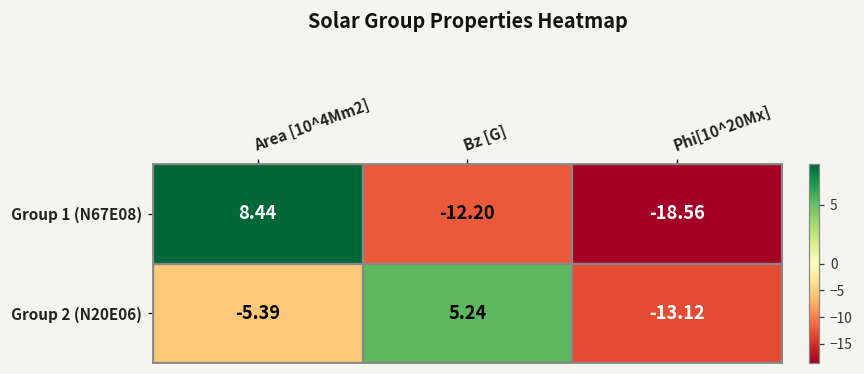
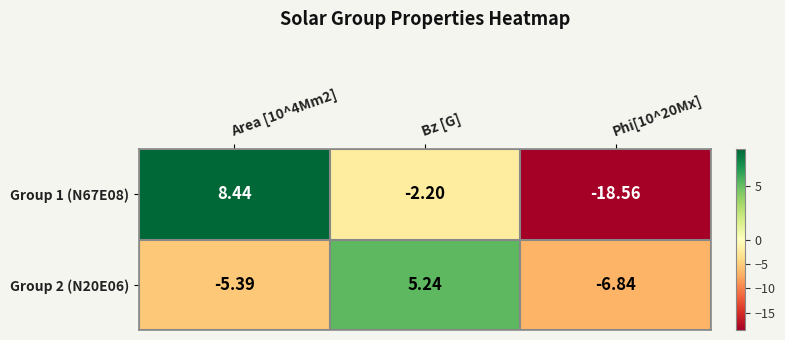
  {
    "Group 1 (N67E08)": {
      "Area [10^4Mm2]": 8.44,
-     "Bz [G]": -12.20,
+     "Bz [G]": -2.20,
      "Phi[10^20Mx]": -18.56
    },
    "Group 2 (N20E06)": {
      "Area [10^4Mm2]": -5.39,
      "Bz [G]": 5.24,
-     "Phi[10^20Mx]": -13.12
+     "Phi[10^20Mx]": -6.84
    }
  }
